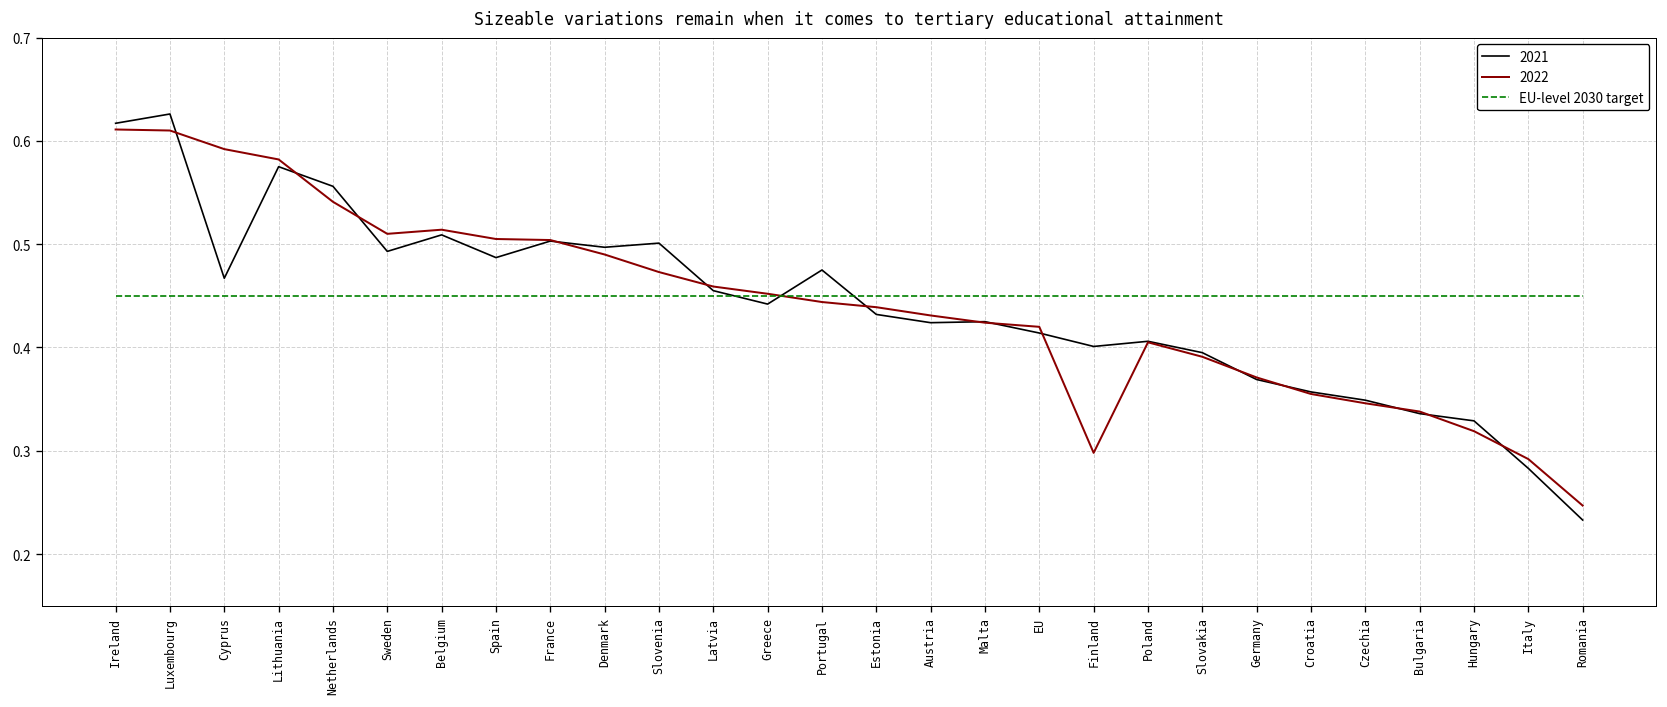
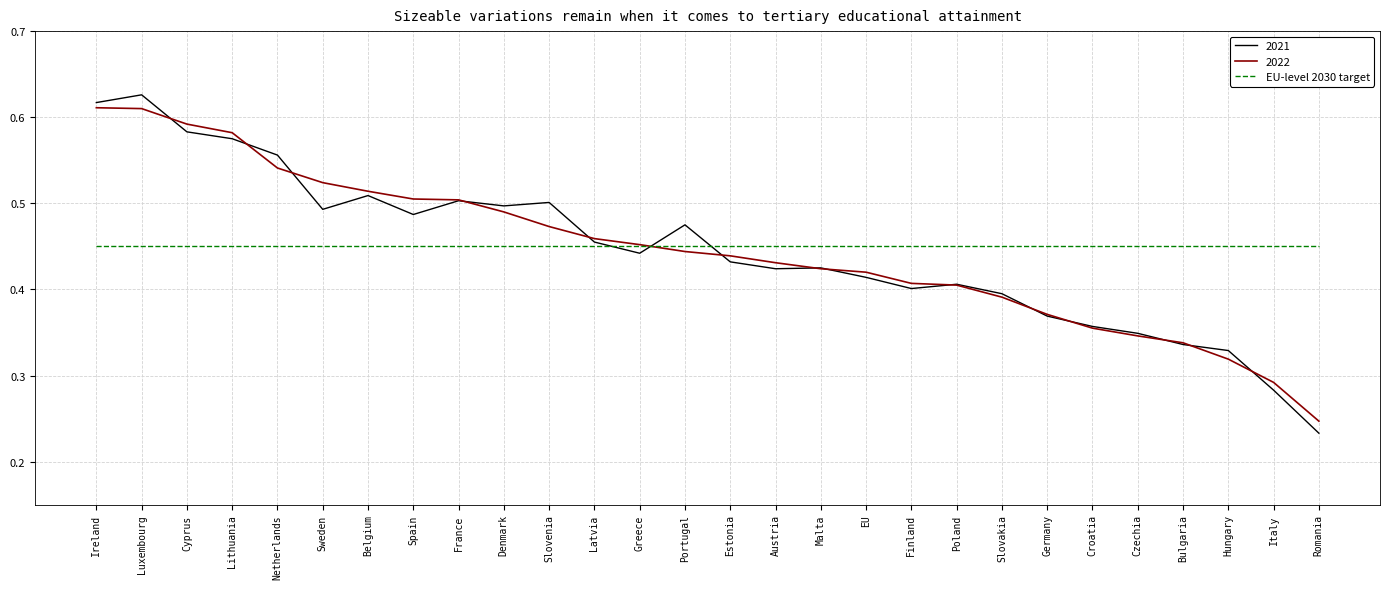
  {
    "2021": {
      "Ireland": 0.62,
      "Luxembourg": 0.63,
-     "Cyprus": 0.47,
+     "Cyprus": 0.58,
      "Lithuania": 0.58,
      "Netherlands": 0.56,
      "Sweden": 0.49,
      "Belgium": 0.51,
      "Spain": 0.49,
      "Denmark": 0.50,
      "Slovenia": 0.50,
      "Latvia": 0.46,
      "Greece": 0.44,
      "Portugal": 0.48,
      "Estonia": 0.43,
      "Austria": 0.42,
      "EU": 0.41,
      "Finland": 0.40,
      "Slovakia": 0.40,
      "Czechia": 0.35,
      "Hungary": 0.33,
      "Italy": 0.28,
      "Romania": 0.23
    },
    "2022": {
      "Ireland": 0.61,
      "Luxembourg": 0.61,
      "Cyprus": 0.59,
      "Lithuania": 0.58,
      "Netherlands": 0.54,
-     "Sweden": 0.51,
+     "Sweden": 0.52,
      "Belgium": 0.51,
      "Spain": 0.51,
      "Denmark": 0.49,
      "Slovenia": 0.47,
      "Latvia": 0.46,
      "Portugal": 0.44,
      "Estonia": 0.44,
      "Austria": 0.43,
      "EU": 0.42,
-     "Finland": 0.30,
+     "Finland": 0.41,
      "Slovakia": 0.39,
      "Czechia": 0.35,
      "Hungary": 0.32,
      "Italy": 0.29,
      "Romania": 0.25
    },
    "EU-level 2030 target": {
      "Ireland": 0.45,
      "Luxembourg": 0.45,
      "Cyprus": 0.45,
      "Lithuania": 0.45,
      "Netherlands": 0.45,
      "Sweden": 0.45,
      "Belgium": 0.45,
      "Spain": 0.45,
      "France": 0.45,
      "Denmark": 0.45,
      "Slovenia": 0.45,
      "Latvia": 0.45,
      "Portugal": 0.45,
      "Estonia": 0.45,
      "Austria": 0.45,
      "Malta": 0.45,
      "EU": 0.45,
      "Finland": 0.45,
      "Poland": 0.45,
      "Slovakia": 0.45,
      "Germany": 0.45,
      "Croatia": 0.45,
      "Czechia": 0.45,
      "Bulgaria": 0.45,
      "Hungary": 0.45,
      "Italy": 0.45,
      "Romania": 0.45
    }
  }
